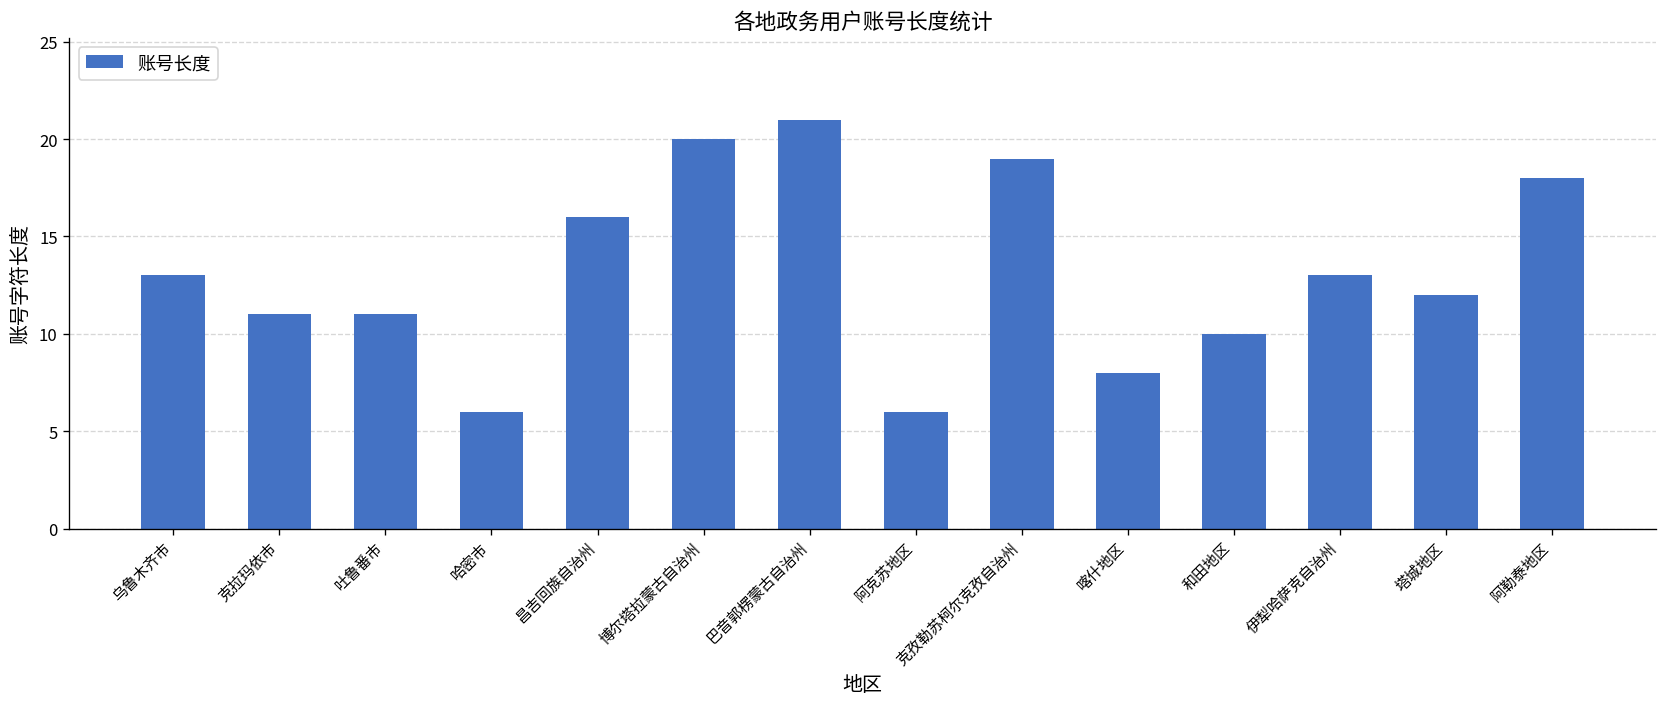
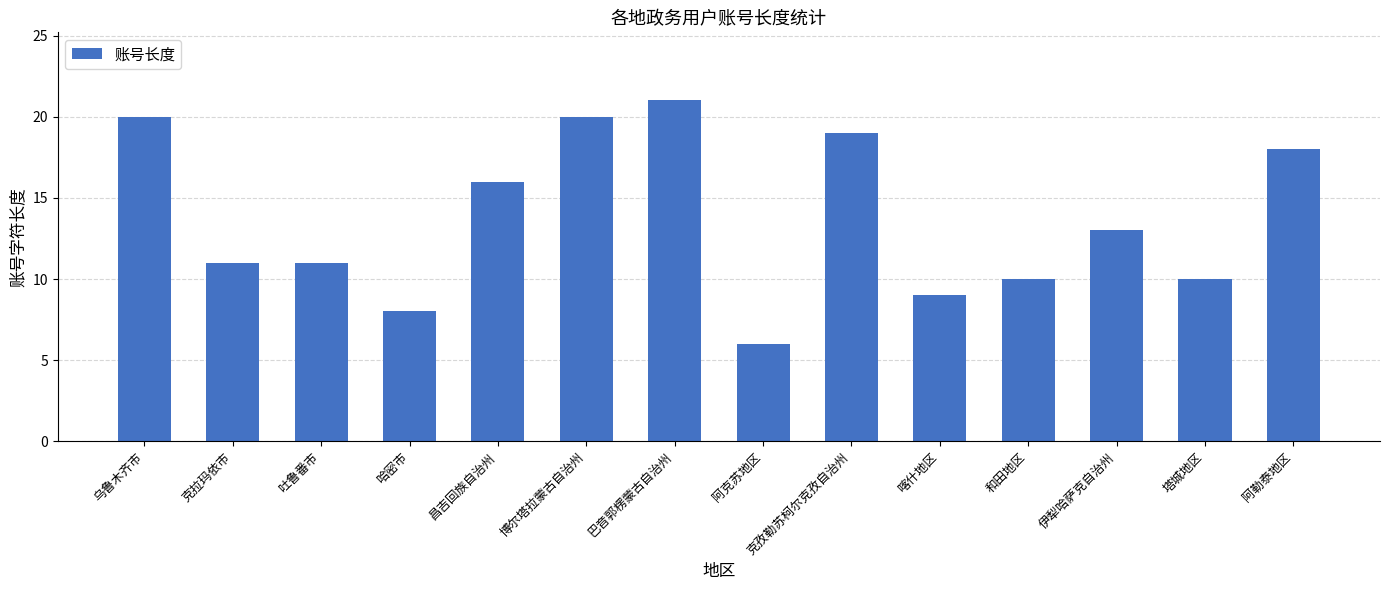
  {
-   "乌鲁木齐市": 13,
+   "乌鲁木齐市": 20,
    "克拉玛依市": 11,
    "吐鲁番市": 11,
-   "哈密市": 6,
+   "哈密市": 8,
    "昌吉回族自治州": 16,
    "博尔塔拉蒙古自治州": 20,
    "巴音郭楞蒙古自治州": 21,
    "阿克苏地区": 6,
    "克孜勒苏柯尔克孜自治州": 19,
-   "喀什地区": 8,
+   "喀什地区": 9,
    "和田地区": 10,
    "伊犁哈萨克自治州": 13,
-   "塔城地区": 12,
+   "塔城地区": 10,
    "阿勒泰地区": 18
  }
